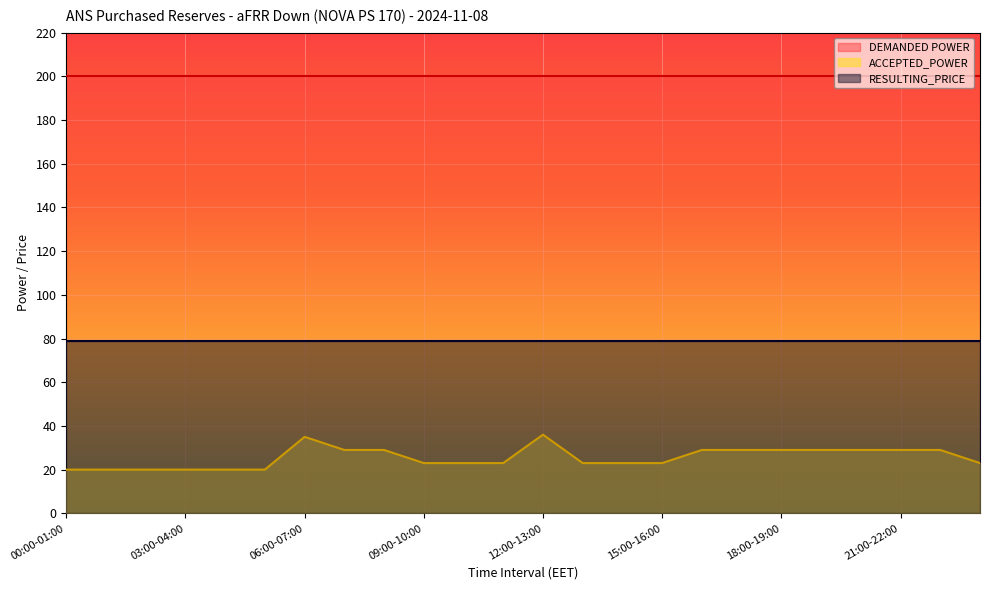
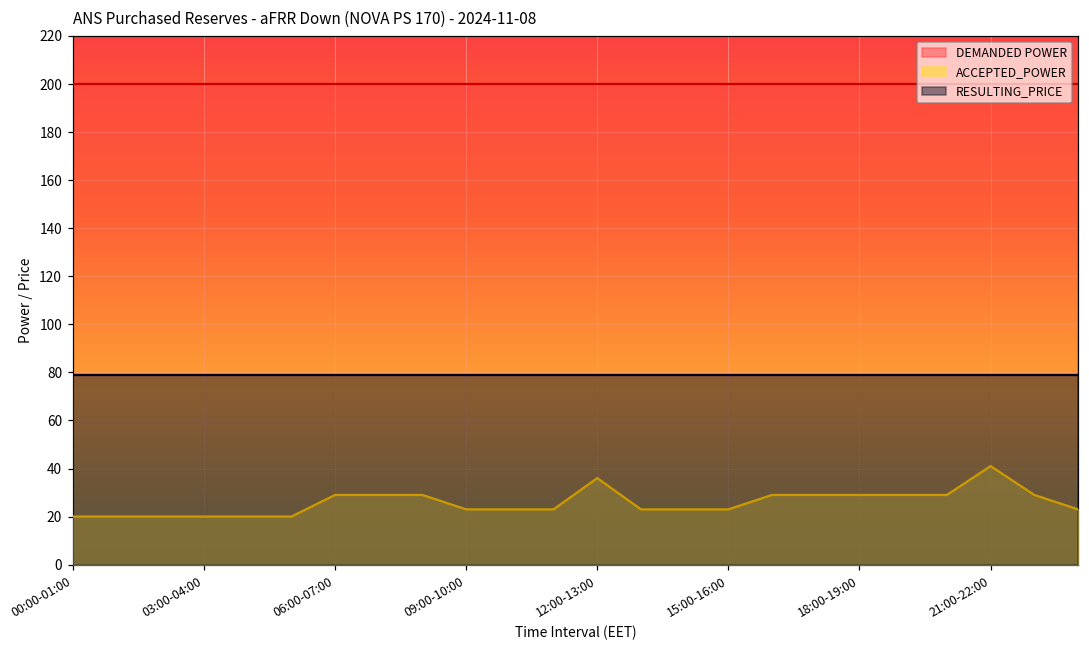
  {
    "DEMANDED POWER": {
      "00:00-01:00": 200,
      "03:00-04:00": 200,
      "06:00-07:00": 200,
      "09:00-10:00": 200,
      "12:00-13:00": 200,
      "15:00-16:00": 200,
      "18:00-19:00": 200
    },
    "ACCEPTED_POWER": {
      "00:00-01:00": 20,
      "03:00-04:00": 20,
-     "06:00-07:00": 35,
+     "06:00-07:00": 29,
      "09:00-10:00": 23,
      "12:00-13:00": 36,
      "15:00-16:00": 23,
      "18:00-19:00": 29,
-     "21:00-22:00": 29
+     "21:00-22:00": 41
    },
    "RESULTING_PRICE": {
      "00:00-01:00": 79,
      "03:00-04:00": 79,
      "06:00-07:00": 79,
      "09:00-10:00": 79,
      "12:00-13:00": 79,
      "15:00-16:00": 79,
      "18:00-19:00": 79,
      "21:00-22:00": 79
    }
  }
